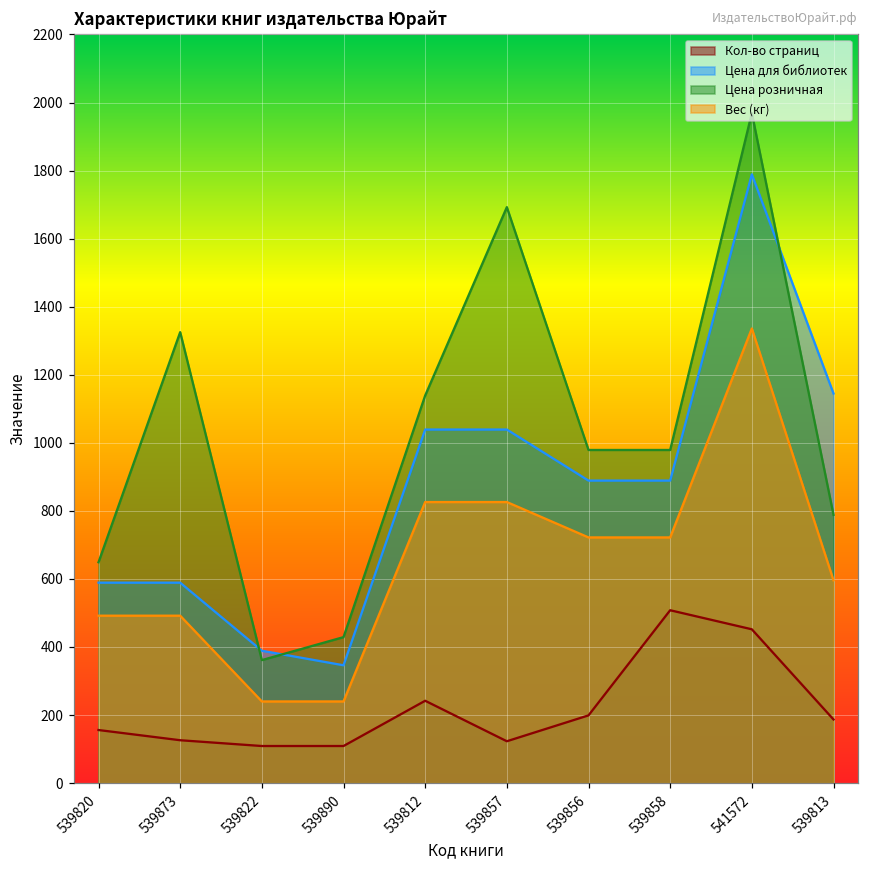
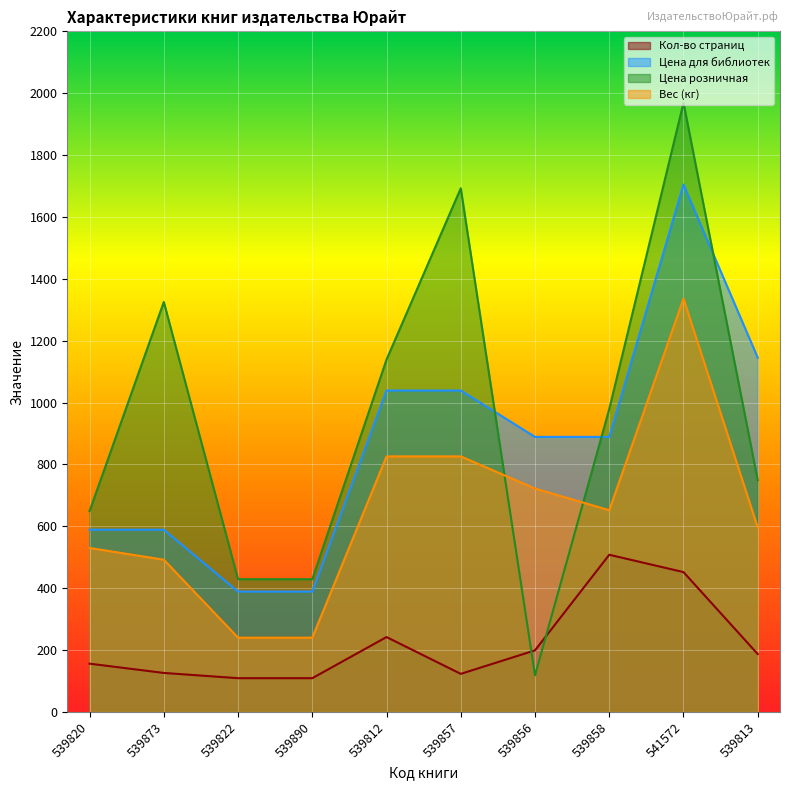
  {
    "Кол-во страниц": {
      "539820": 160,
      "539873": 130,
      "539822": 110,
      "539890": 110,
      "539812": 240,
      "539857": 120,
      "539856": 200,
      "539858": 510,
      "541572": 450,
      "539813": 190
    },
    "Цена для библиотек": {
      "539820": 590,
      "539873": 590,
      "539822": 390,
-     "539890": 350,
+     "539890": 390,
      "539812": 1040,
      "539857": 1040,
      "539856": 890,
      "539858": 890,
-     "541572": 1790,
+     "541572": 1700,
      "539813": 1140
    },
    "Цена розничная": {
      "539820": 650,
      "539873": 1330,
-     "539822": 360,
+     "539822": 430,
      "539890": 430,
      "539812": 1140,
      "539857": 1690,
-     "539856": 980,
+     "539856": 120,
      "539858": 980,
-     "539813": 790
+     "539813": 750
    },
    "Вес (кг)": {
-     "539820": 490,
+     "539820": 530,
      "539873": 490,
      "539822": 240,
      "539890": 240,
      "539812": 830,
      "539857": 830,
      "539856": 720,
-     "539858": 720,
+     "539858": 650,
      "541572": 1340,
      "539813": 600
    }
  }
